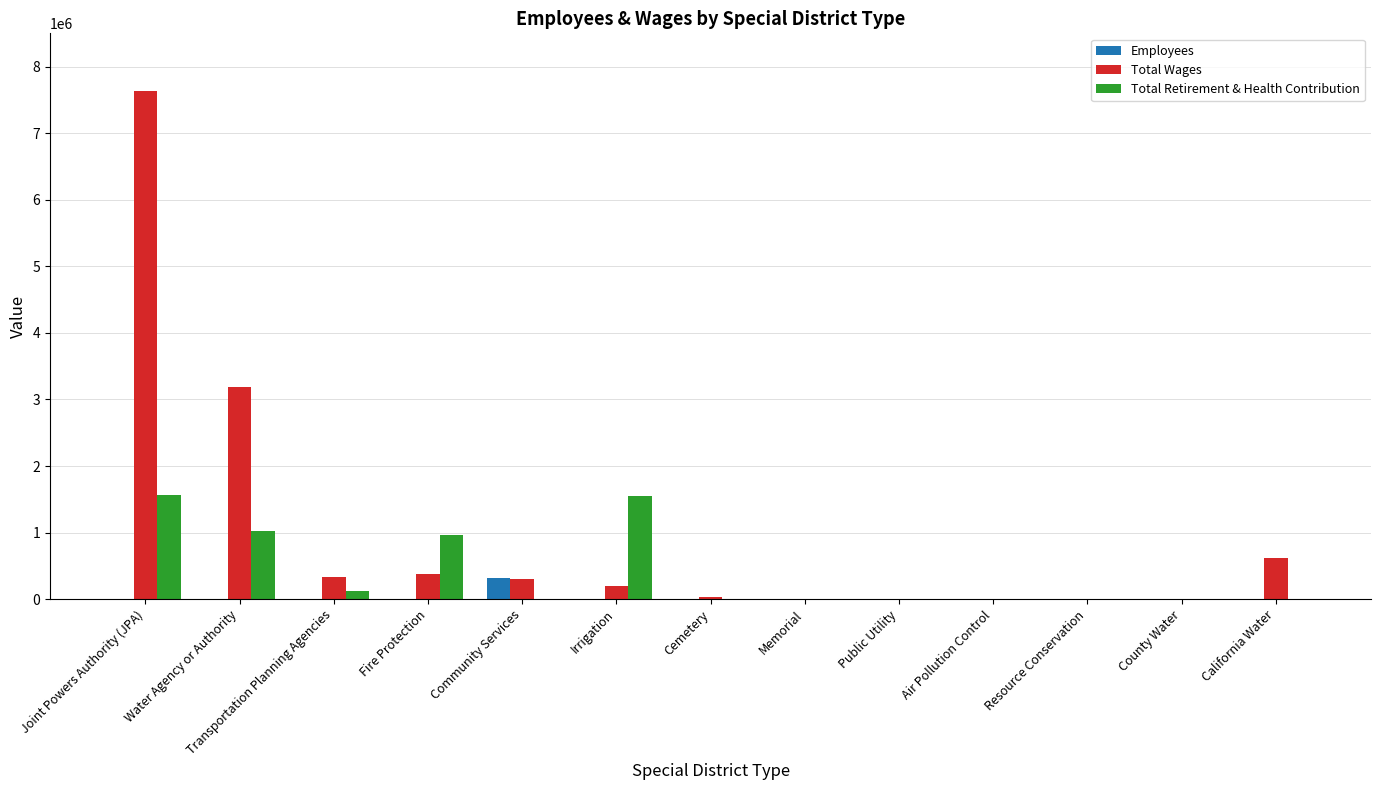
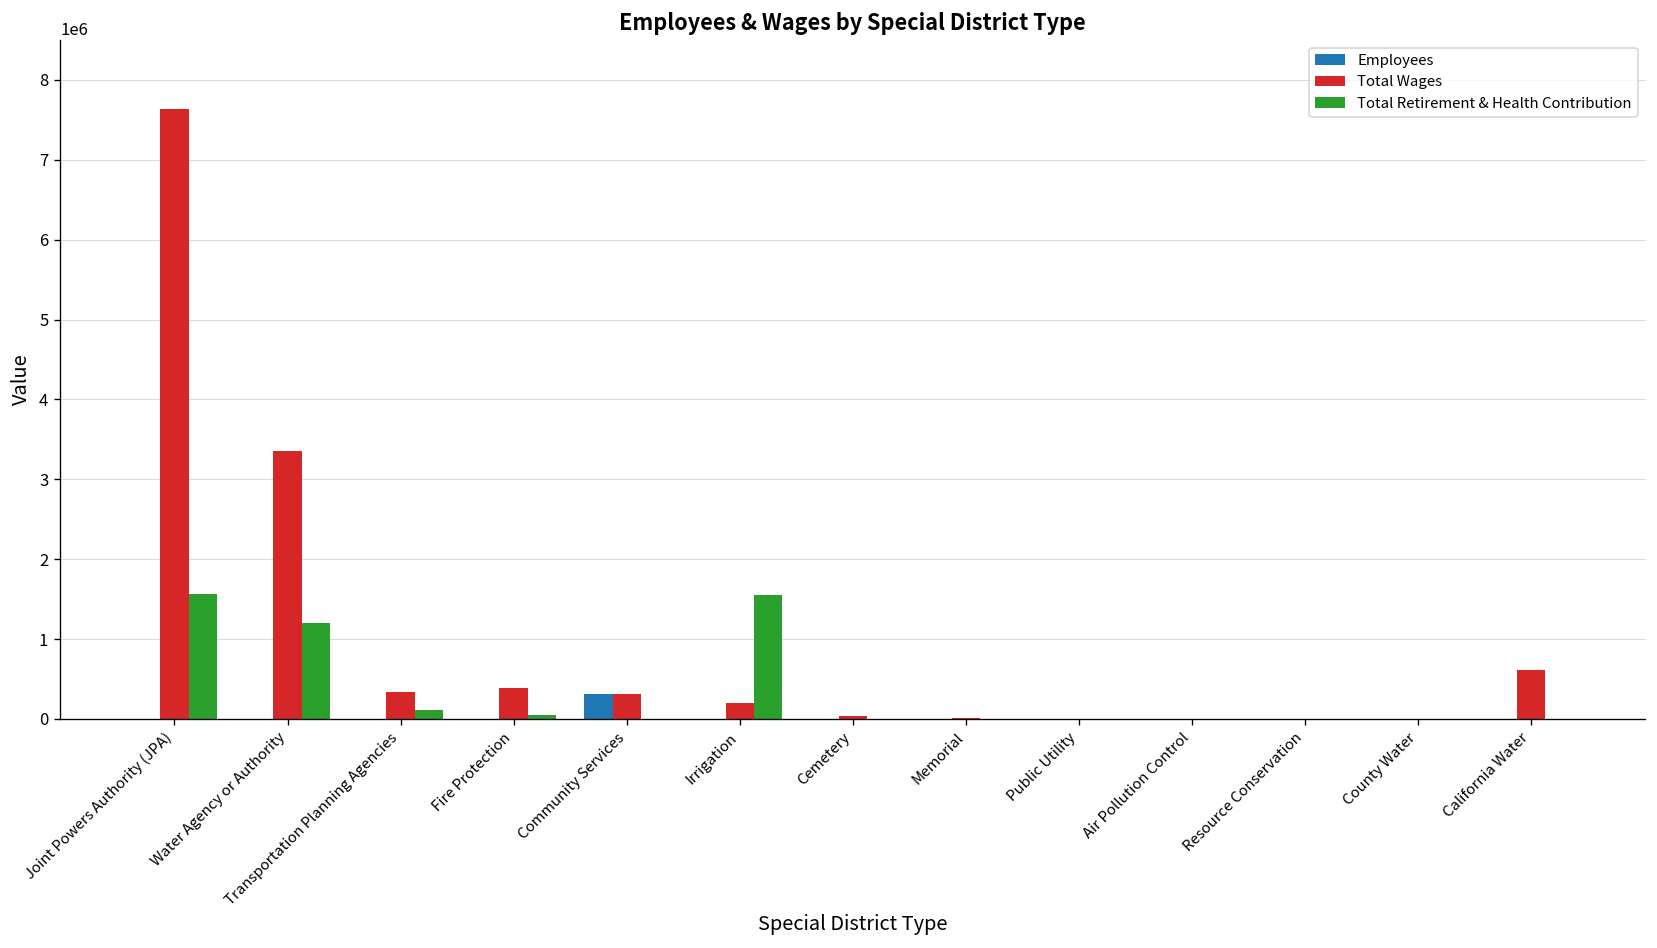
  {
    "Employees": {
      "Community Services": 300000,
      "California Water": 0
    },
    "Total Wages": {
      "Joint Powers Authority (JPA)": 7600000,
-     "Water Agency or Authority": 3200000,
+     "Water Agency or Authority": 3400000,
      "Transportation Planning Agencies": 300000,
      "Fire Protection": 400000,
      "Community Services": 300000,
      "Irrigation": 200000,
      "Air Pollution Control": 0,
      "Resource Conservation": 0,
      "County Water": 0,
      "California Water": 600000
    },
    "Total Retirement & Health Contribution": {
      "Joint Powers Authority (JPA)": 1600000,
-     "Water Agency or Authority": 1000000,
+     "Water Agency or Authority": 1200000,
      "Transportation Planning Agencies": 100000,
-     "Fire Protection": 1000000,
+     "Fire Protection": 0,
      "Community Services": 0,
      "Irrigation": 1600000,
      "Cemetery": 0,
      "Memorial": 0,
      "Public Utility": 0,
      "Air Pollution Control": 0,
      "Resource Conservation": 0,
      "County Water": 0,
      "California Water": 0
    }
  }
